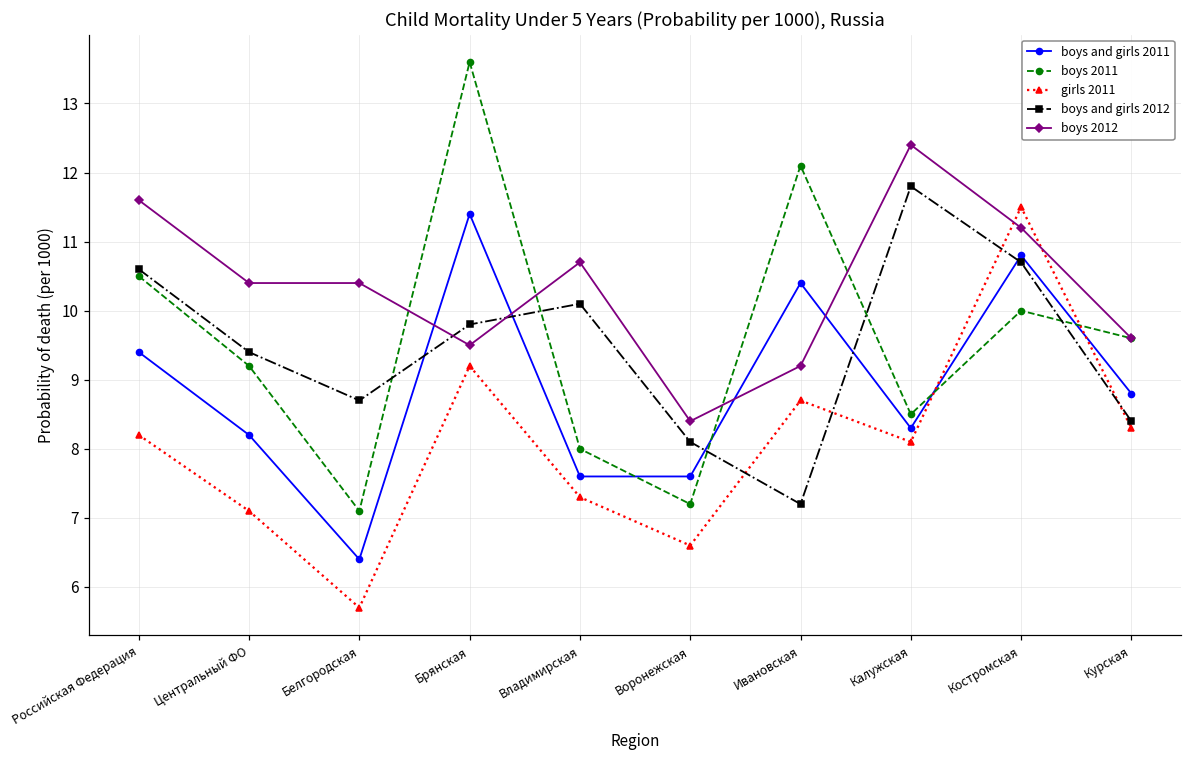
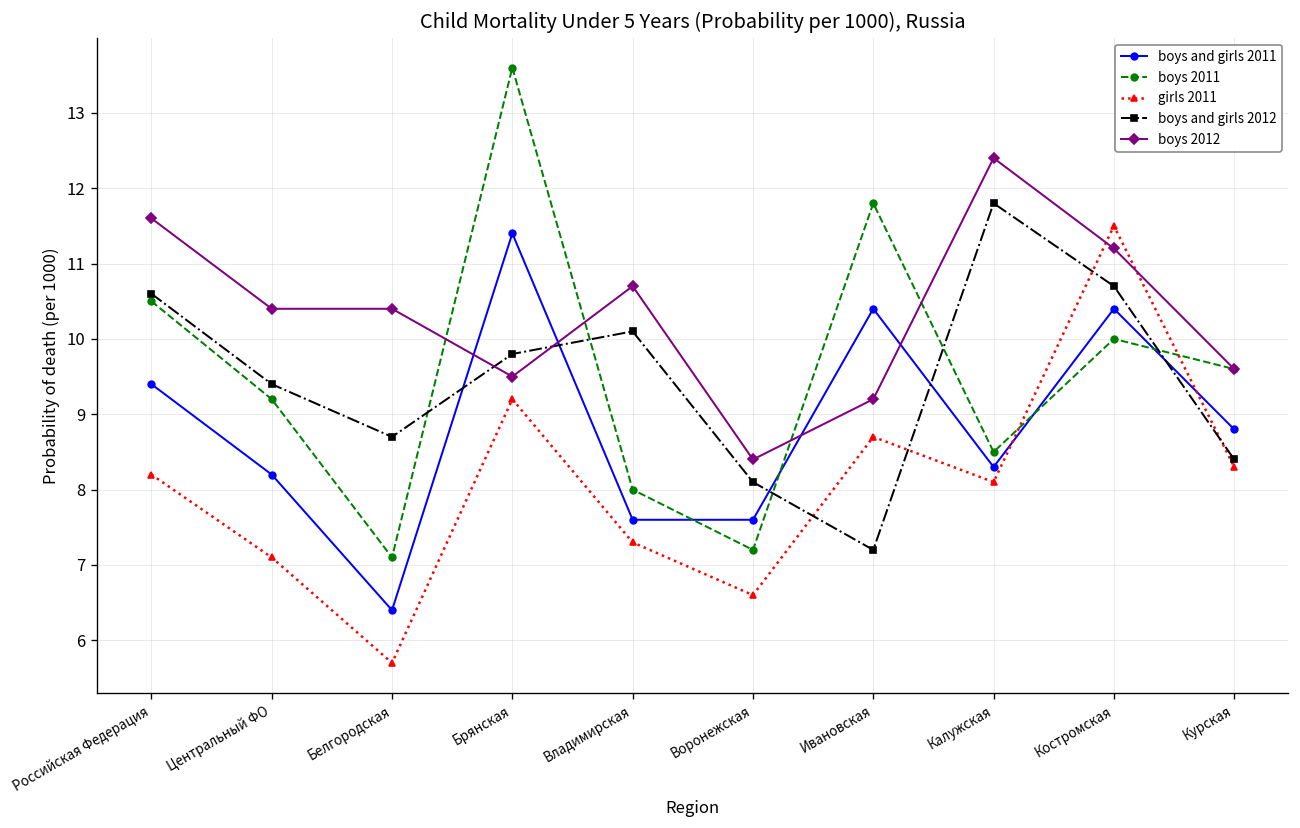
  {
    "boys and girls 2011": {
      "Российская Федерация": 9.4,
      "Центральный ФО": 8.2,
      "Белгородская": 6.4,
      "Брянская": 11.4,
      "Владимирская": 7.6,
      "Воронежская": 7.6,
      "Ивановская": 10.4,
      "Калужская": 8.3,
-     "Костромская": 10.8,
+     "Костромская": 10.4,
      "Курская": 8.8
    },
    "boys 2011": {
      "Российская Федерация": 10.5,
      "Центральный ФО": 9.2,
      "Белгородская": 7.1,
      "Брянская": 13.6,
      "Владимирская": 8.0,
      "Воронежская": 7.2,
-     "Ивановская": 12.1,
+     "Ивановская": 11.8,
      "Калужская": 8.5,
      "Костромская": 10.0
    },
    "girls 2011": {
      "Российская Федерация": 8.2,
      "Центральный ФО": 7.1,
      "Белгородская": 5.7,
      "Брянская": 9.2,
      "Владимирская": 7.3,
      "Воронежская": 6.6,
      "Ивановская": 8.7,
      "Калужская": 8.1,
      "Костромская": 11.5,
      "Курская": 8.3
    },
    "boys and girls 2012": {
      "Российская Федерация": 10.6,
      "Центральный ФО": 9.4,
      "Белгородская": 8.7,
      "Брянская": 9.8,
      "Владимирская": 10.1,
      "Воронежская": 8.1,
      "Ивановская": 7.2,
      "Калужская": 11.8,
      "Костромская": 10.7,
      "Курская": 8.4
    },
    "boys 2012": {
      "Российская Федерация": 11.6,
      "Центральный ФО": 10.4,
      "Белгородская": 10.4,
      "Брянская": 9.5,
      "Владимирская": 10.7,
      "Воронежская": 8.4,
      "Ивановская": 9.2,
      "Калужская": 12.4,
      "Костромская": 11.2
    }
  }
